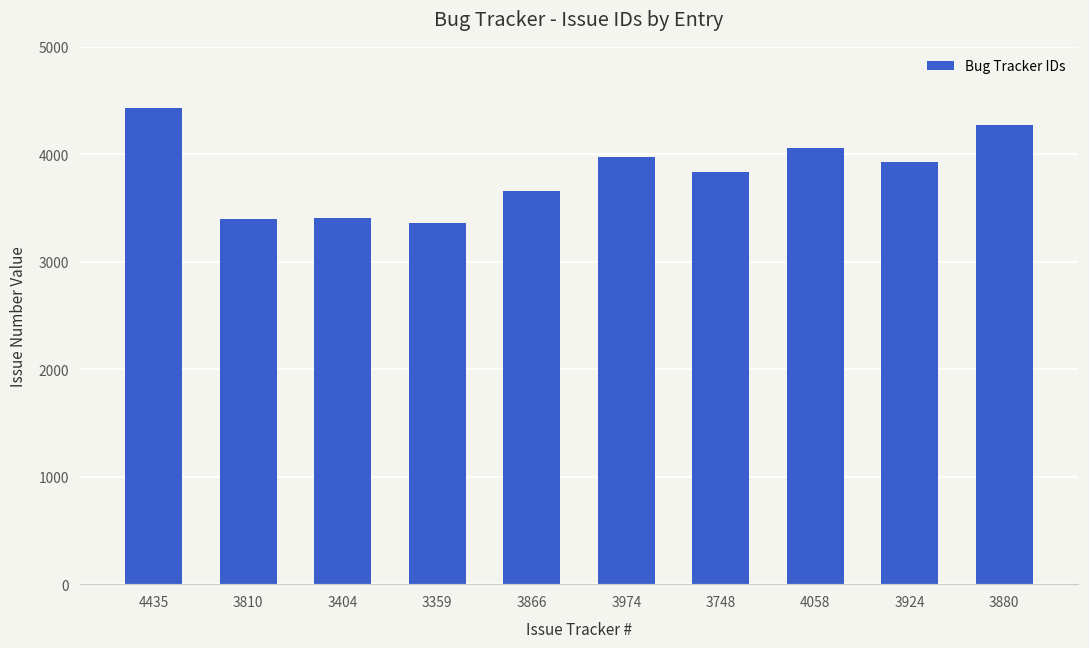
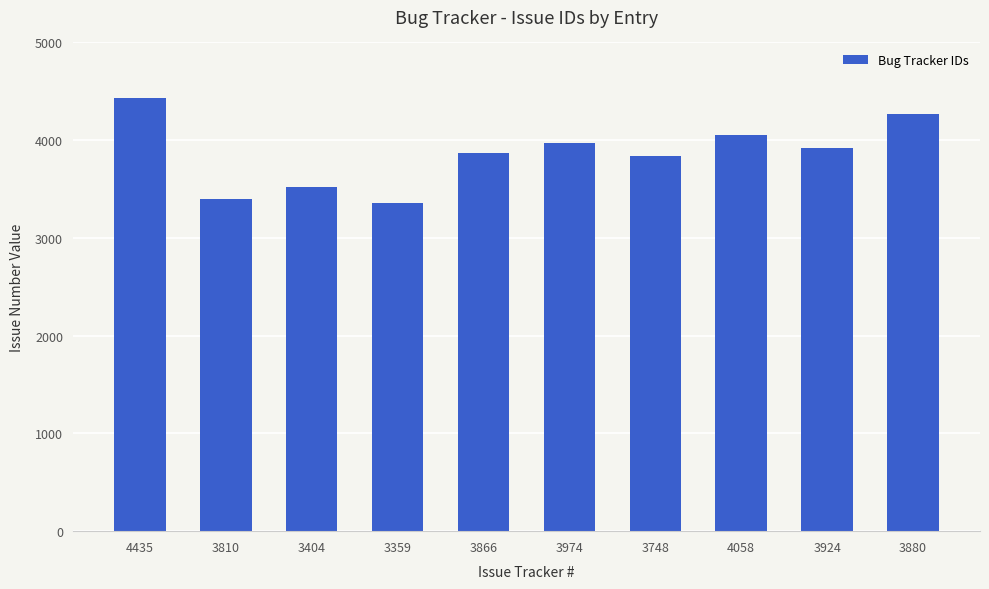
  {
    "4435": 4400,
    "3810": 3400,
-   "3404": 3400,
+   "3404": 3500,
    "3359": 3400,
-   "3866": 3700,
+   "3866": 3900,
    "3974": 4000,
    "3748": 3800,
    "4058": 4100,
    "3924": 3900,
    "3880": 4300
  }
